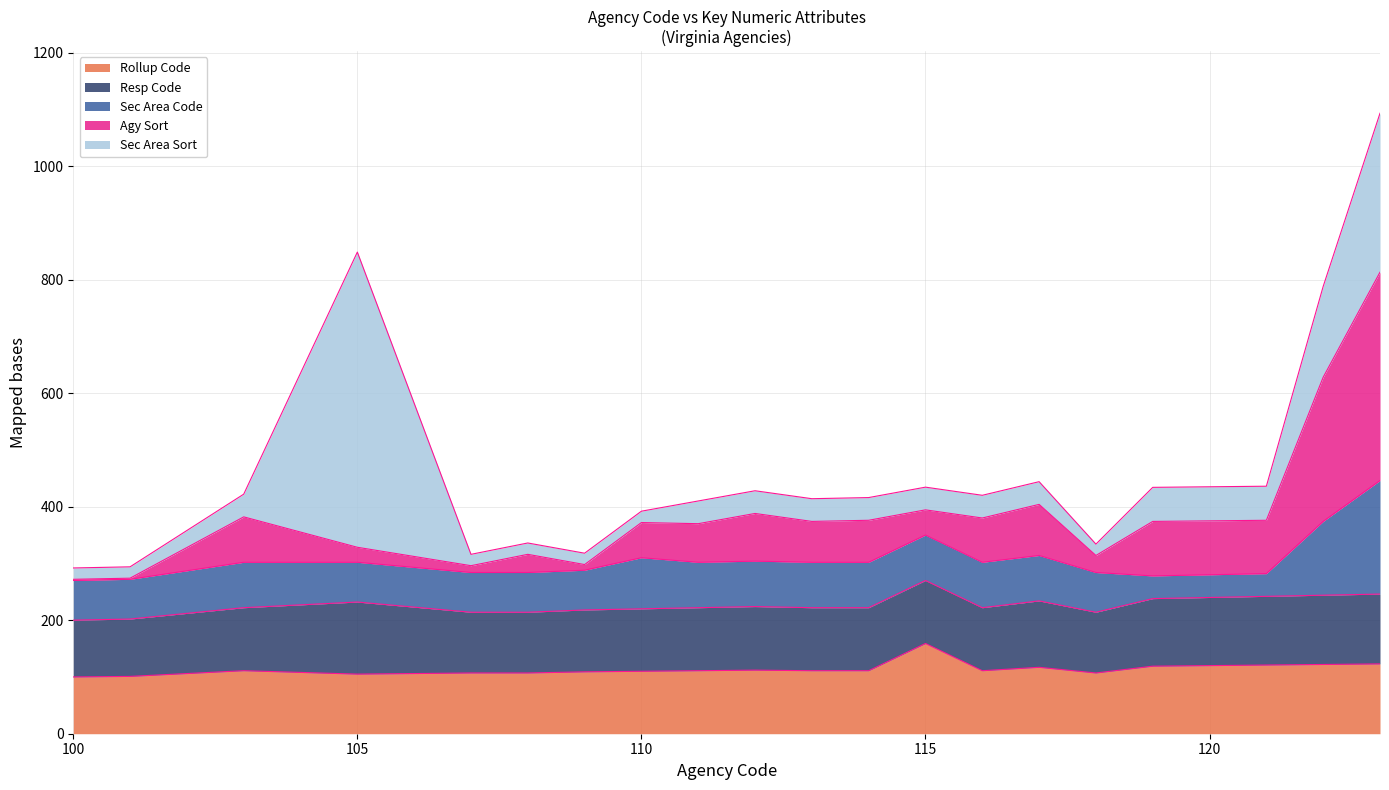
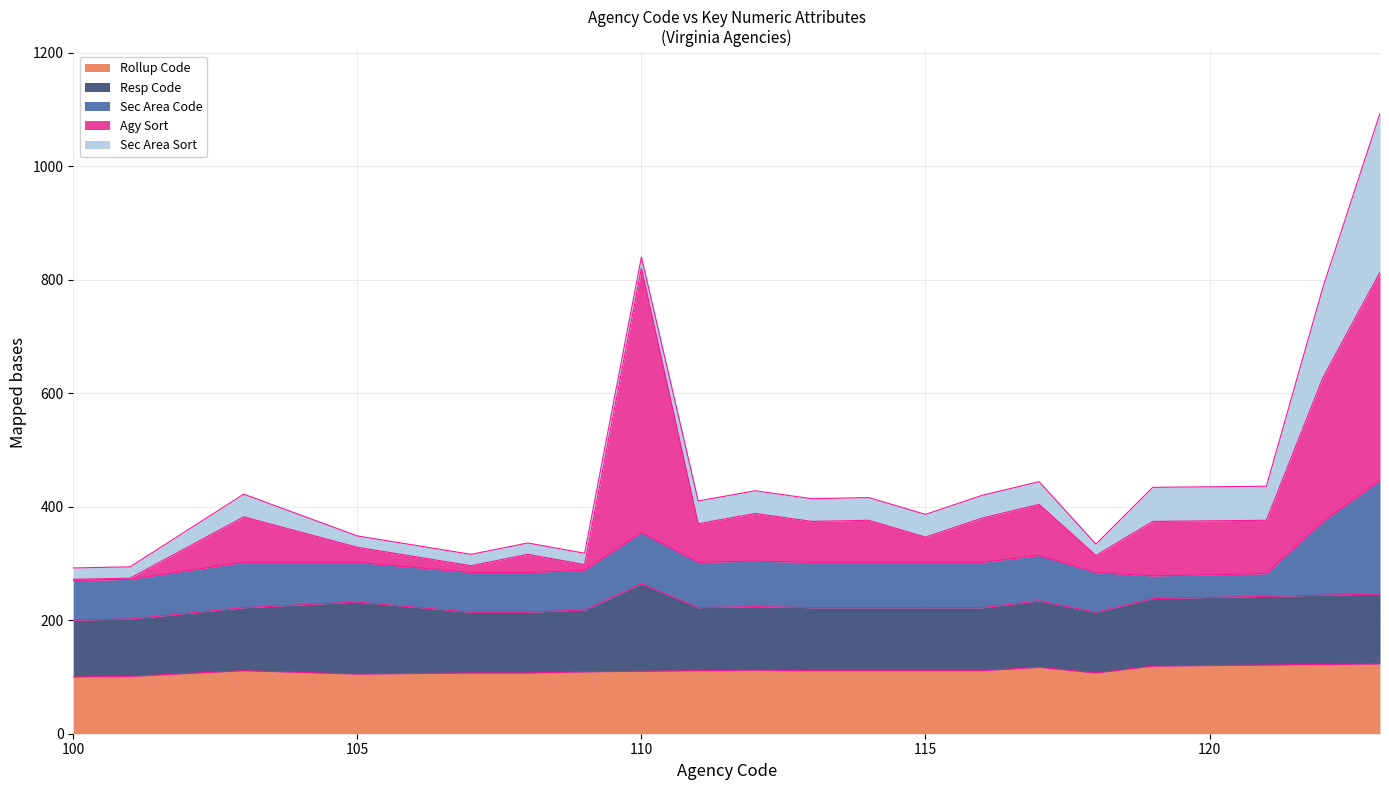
  {
    "Rollup Code": {
      "100": 100,
      "105": 110,
      "110": 110,
-     "115": 160
+     "115": 110
    },
    "Resp Code": {
      "100": 100,
      "105": 130,
-     "110": 110,
+     "110": 150,
      "115": 110
    },
    "Sec Area Code": {
      "105": 70,
      "110": 90,
      "115": 80
    },
    "Agy Sort": {
      "105": 30,
-     "110": 60,
+     "110": 470,
      "115": 40
    },
    "Sec Area Sort": {
      "100": 20,
-     "105": 520,
+     "105": 20,
      "110": 20,
      "115": 40
    }
  }
